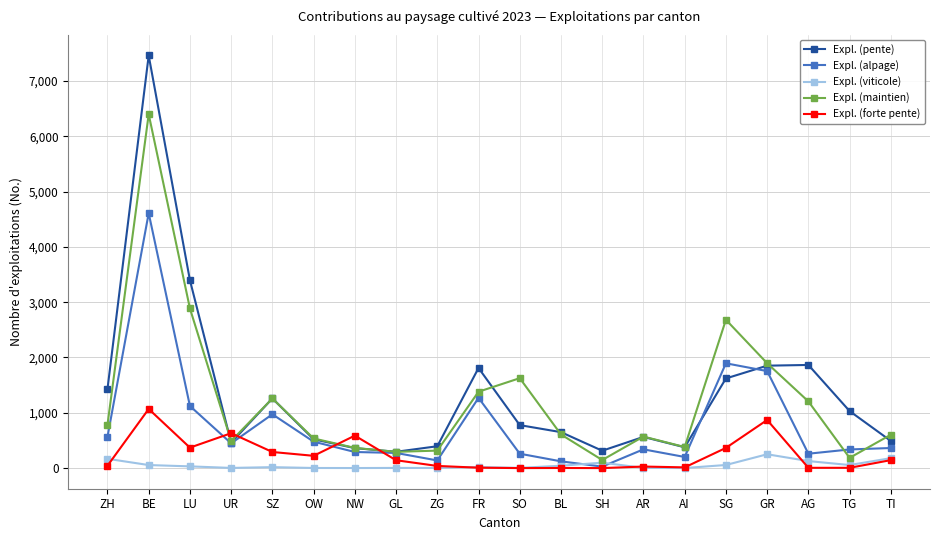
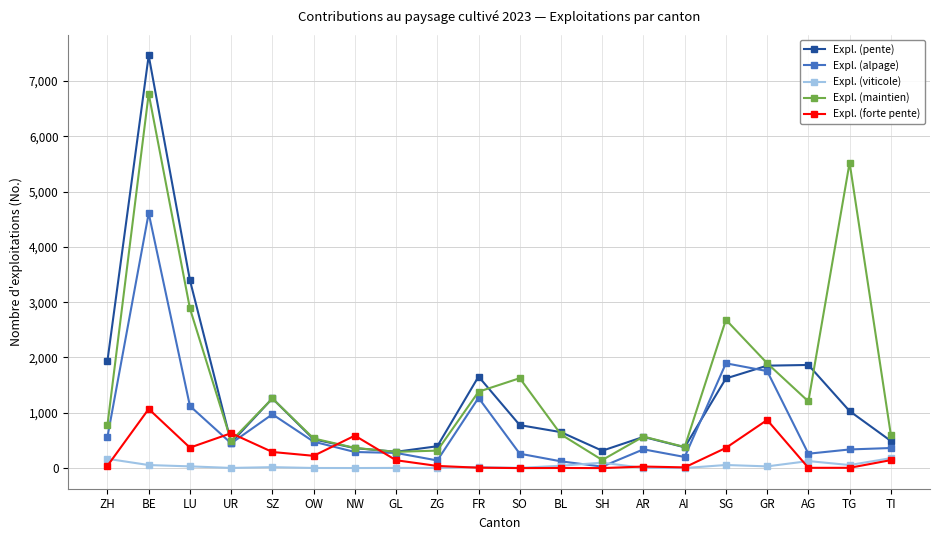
  {
    "Expl. (pente)": {
-     "ZH": "1,400",
+     "ZH": "1,900",
      "BE": "7,500",
      "LU": "3,400",
      "ZG": "400",
-     "FR": "1,800",
+     "FR": "1,700",
      "SO": "800",
      "SH": "300",
      "SG": "1,600",
      "AG": "1,900",
      "TG": "1,000",
      "TI": "500"
    },
    "Expl. (alpage)": {
      "ZH": "600",
      "BE": "4,600",
      "LU": "1,100",
      "SZ": "1,000",
      "NW": "300",
      "ZG": "100",
      "FR": "1,300",
      "SO": "300",
      "BL": "100",
      "AR": "300",
      "AI": "200",
      "SG": "1,900",
      "GR": "1,800",
      "AG": "300",
      "TG": "300",
      "TI": "400"
    },
    "Expl. (viticole)": {
      "ZH": "200",
      "BE": "100",
      "LU": "0",
      "UR": "0",
      "SZ": "0",
      "OW": "0",
      "NW": "0",
      "GL": "0",
      "SH": "100",
      "SG": "100",
-     "GR": "300",
+     "GR": "0",
      "AG": "100",
      "TG": "100"
    },
    "Expl. (maintien)": {
      "ZH": "800",
-     "BE": "6,400",
+     "BE": "6,800",
      "LU": "2,900",
      "ZG": "300",
      "FR": "1,400",
      "SO": "1,600",
      "SH": "100",
      "SG": "2,700",
      "AG": "1,200",
-     "TG": "200",
+     "TG": "5,500",
      "TI": "600"
    },
    "Expl. (forte pente)": {
      "ZH": "0",
      "BE": "1,100",
      "LU": "400",
      "UR": "600",
      "SZ": "300",
      "OW": "200",
      "NW": "600",
      "GL": "100",
      "SG": "400",
      "GR": "900",
      "AG": "0",
      "TG": "0"
    }
  }
